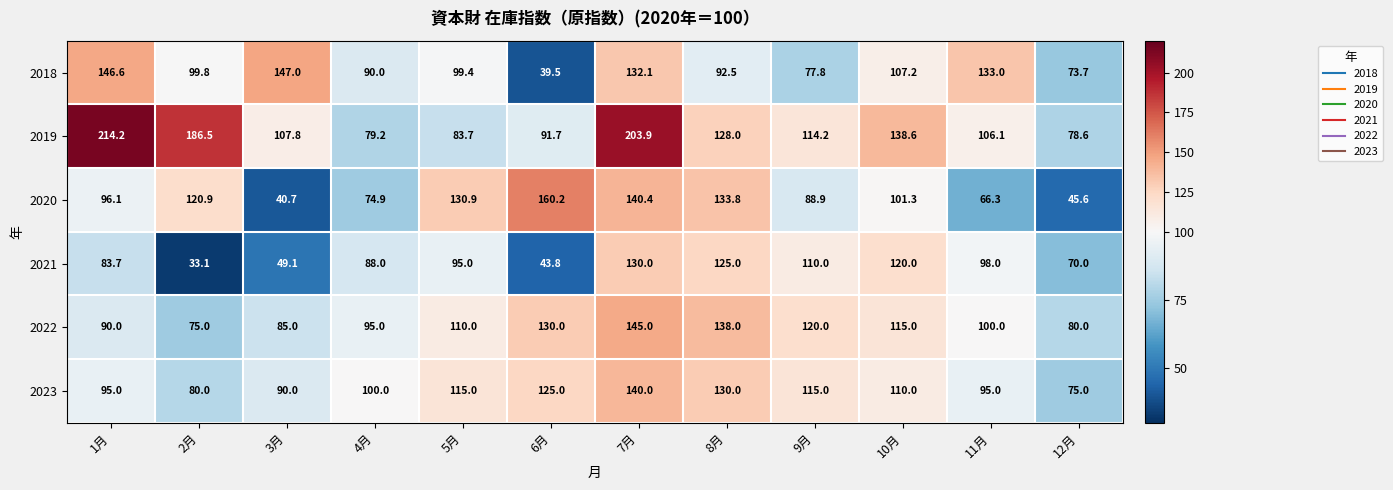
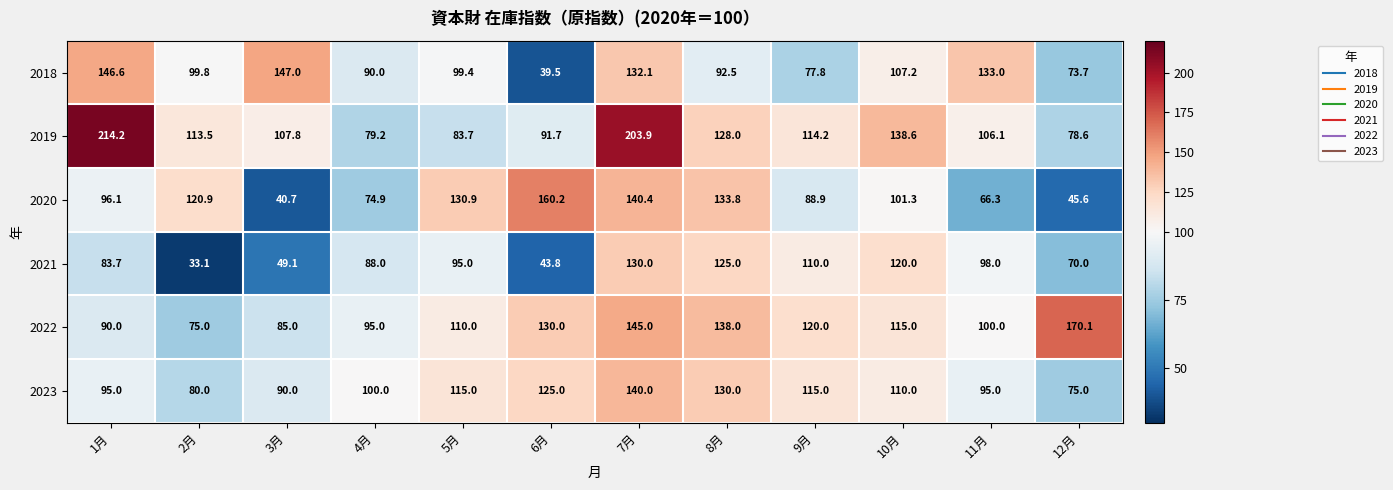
  {
    "2018": {
      "1月": 146.6,
      "2月": 99.8,
      "3月": 147.0,
      "4月": 90.0,
      "5月": 99.4,
      "6月": 39.5,
      "7月": 132.1,
      "8月": 92.5,
      "9月": 77.8,
      "10月": 107.2,
      "11月": 133.0,
      "12月": 73.7
    },
    "2019": {
      "1月": 214.2,
-     "2月": 186.5,
+     "2月": 113.5,
      "3月": 107.8,
      "4月": 79.2,
      "5月": 83.7,
      "6月": 91.7,
      "7月": 203.9,
      "8月": 128.0,
      "9月": 114.2,
      "10月": 138.6,
      "11月": 106.1,
      "12月": 78.6
    },
    "2020": {
      "1月": 96.1,
      "2月": 120.9,
      "3月": 40.7,
      "4月": 74.9,
      "5月": 130.9,
      "6月": 160.2,
      "7月": 140.4,
      "8月": 133.8,
      "9月": 88.9,
      "10月": 101.3,
      "11月": 66.3,
      "12月": 45.6
    },
    "2021": {
      "1月": 83.7,
      "2月": 33.1,
      "3月": 49.1,
      "4月": 88.0,
      "5月": 95.0,
      "6月": 43.8,
      "7月": 130.0,
      "8月": 125.0,
      "9月": 110.0,
      "10月": 120.0,
      "11月": 98.0,
      "12月": 70.0
    },
    "2022": {
      "1月": 90.0,
      "2月": 75.0,
      "3月": 85.0,
      "4月": 95.0,
      "5月": 110.0,
      "6月": 130.0,
      "7月": 145.0,
      "8月": 138.0,
      "9月": 120.0,
      "10月": 115.0,
      "11月": 100.0,
-     "12月": 80.0
+     "12月": 170.1
    },
    "2023": {
      "1月": 95.0,
      "2月": 80.0,
      "3月": 90.0,
      "4月": 100.0,
      "5月": 115.0,
      "6月": 125.0,
      "7月": 140.0,
      "8月": 130.0,
      "9月": 115.0,
      "10月": 110.0,
      "11月": 95.0,
      "12月": 75.0
    }
  }
